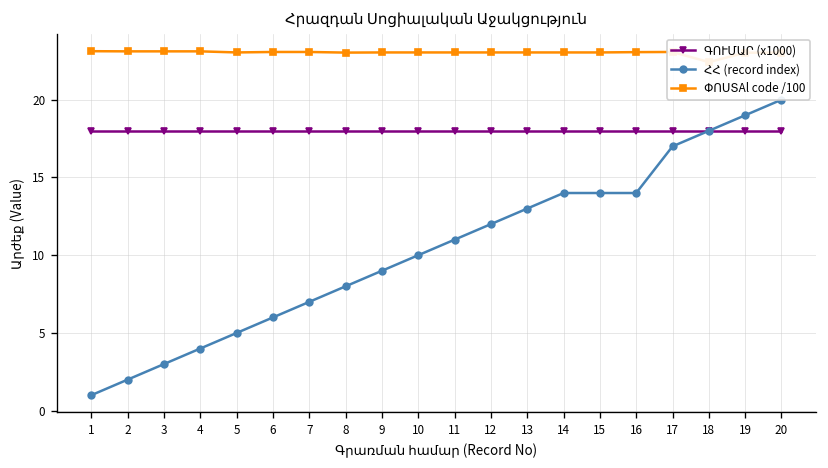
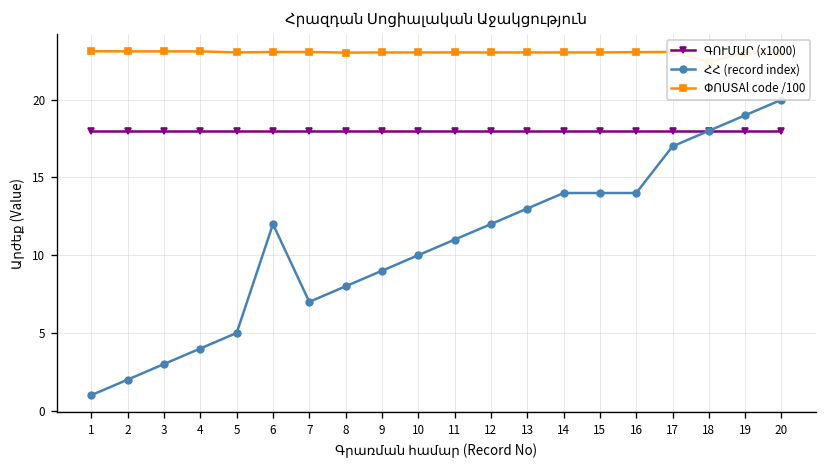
  {
    "ԳՈՒՄԱՐ (x1000)": {
      "1": 18,
      "2": 18,
      "3": 18,
      "4": 18,
      "5": 18,
      "6": 18,
      "7": 18,
      "8": 18,
      "9": 18,
      "10": 18,
      "11": 18,
      "12": 18,
      "13": 18,
      "14": 18,
      "15": 18,
      "16": 18,
      "17": 18,
      "19": 18,
      "20": 18
    },
    "ՀՀ (record index)": {
      "1": 1,
      "2": 2,
      "3": 3,
      "4": 4,
      "5": 5,
-     "6": 6,
+     "6": 12,
      "7": 7,
      "8": 8,
      "9": 9,
      "10": 10,
      "11": 11,
      "12": 12,
      "13": 13,
      "14": 14,
      "15": 14,
      "16": 14,
      "17": 17,
      "19": 19
    },
    "ՓՈՍՏАl code /100": {
      "1": 23,
      "2": 23,
      "3": 23,
      "4": 23,
      "5": 23,
      "6": 23,
      "7": 23,
      "8": 23,
      "9": 23,
      "10": 23,
      "11": 23,
      "12": 23,
      "13": 23,
      "14": 23,
      "15": 23,
      "16": 23
    }
  }
